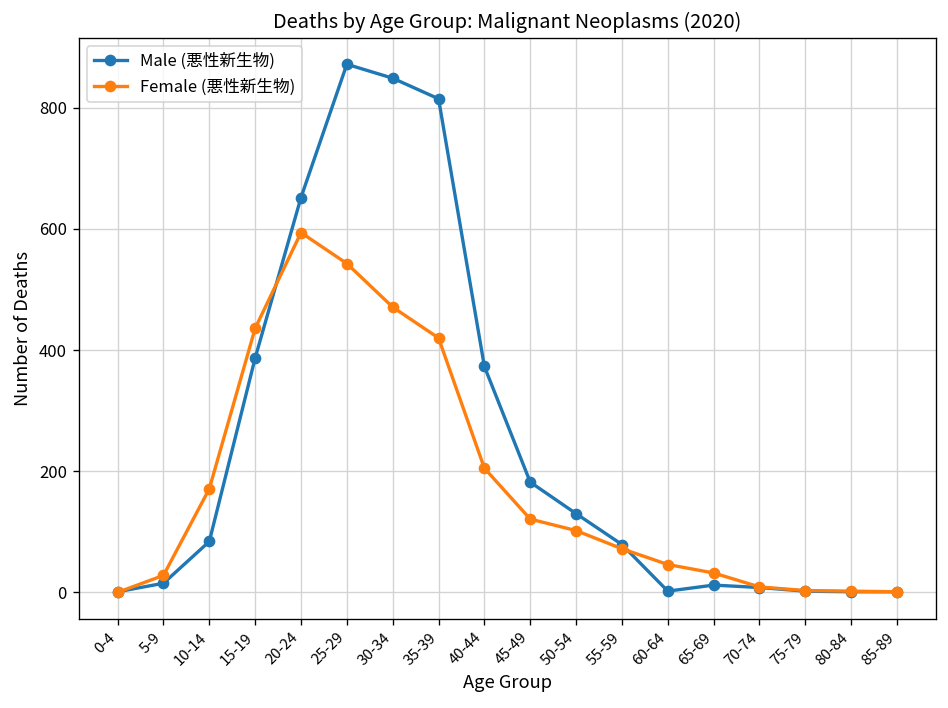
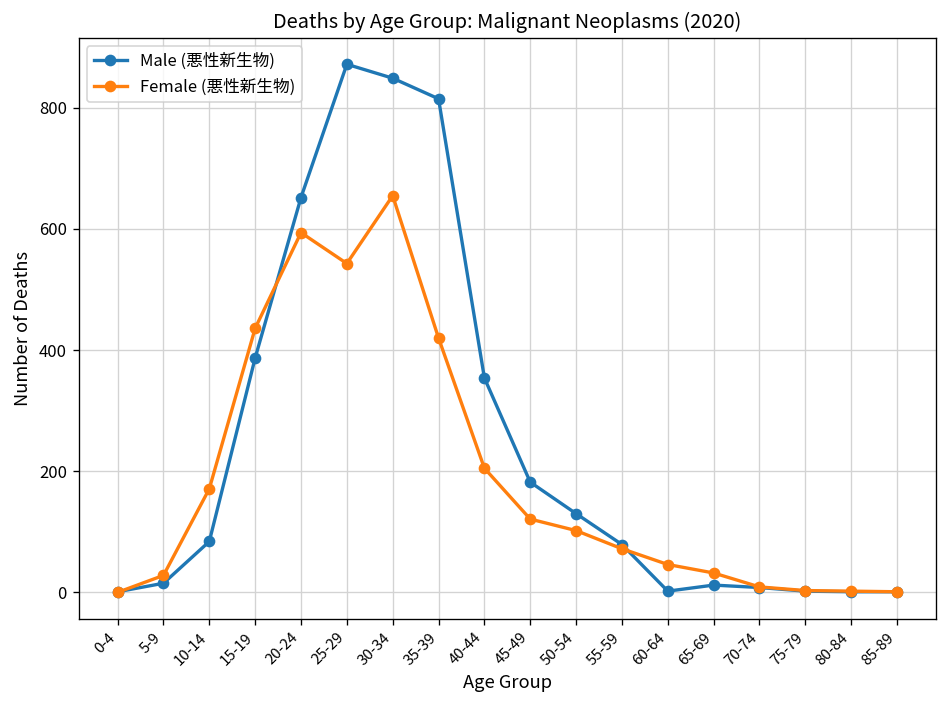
  {
    "Male (悪性新生物)": {
      "5-9": 20,
      "10-14": 80,
      "15-19": 390,
      "20-24": 650,
      "25-29": 870,
      "30-34": 850,
      "35-39": 820,
-     "40-44": 370,
+     "40-44": 350,
      "45-49": 180,
      "50-54": 130,
      "55-59": 80,
      "60-64": 0,
      "65-69": 10
    },
    "Female (悪性新生物)": {
      "5-9": 30,
      "10-14": 170,
      "15-19": 440,
      "20-24": 590,
      "25-29": 540,
-     "30-34": 470,
+     "30-34": 660,
      "35-39": 420,
      "40-44": 210,
      "45-49": 120,
      "50-54": 100,
      "55-59": 70,
      "60-64": 50,
      "65-69": 30
    }
  }
